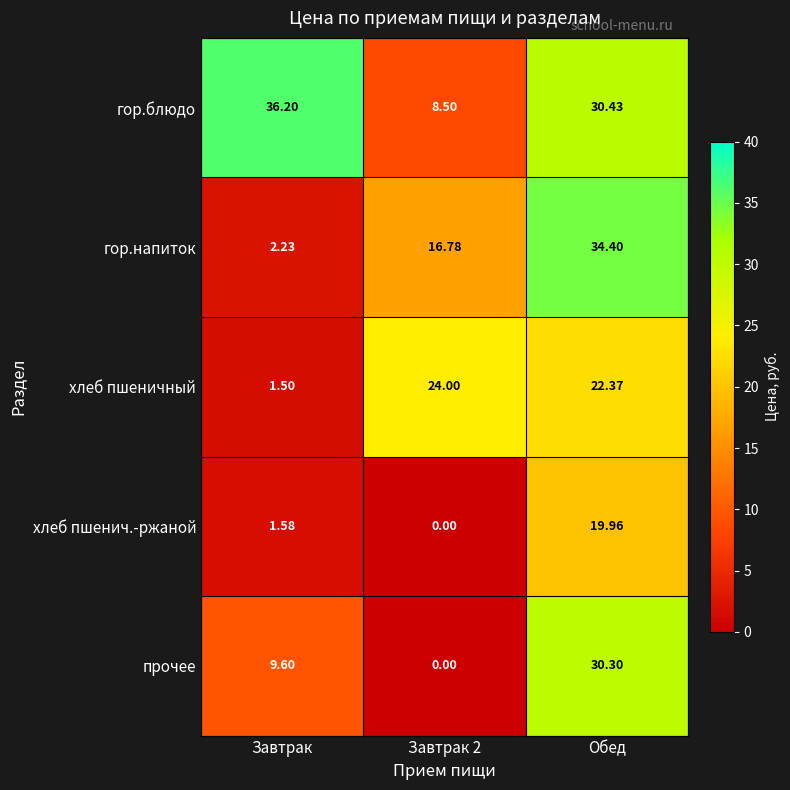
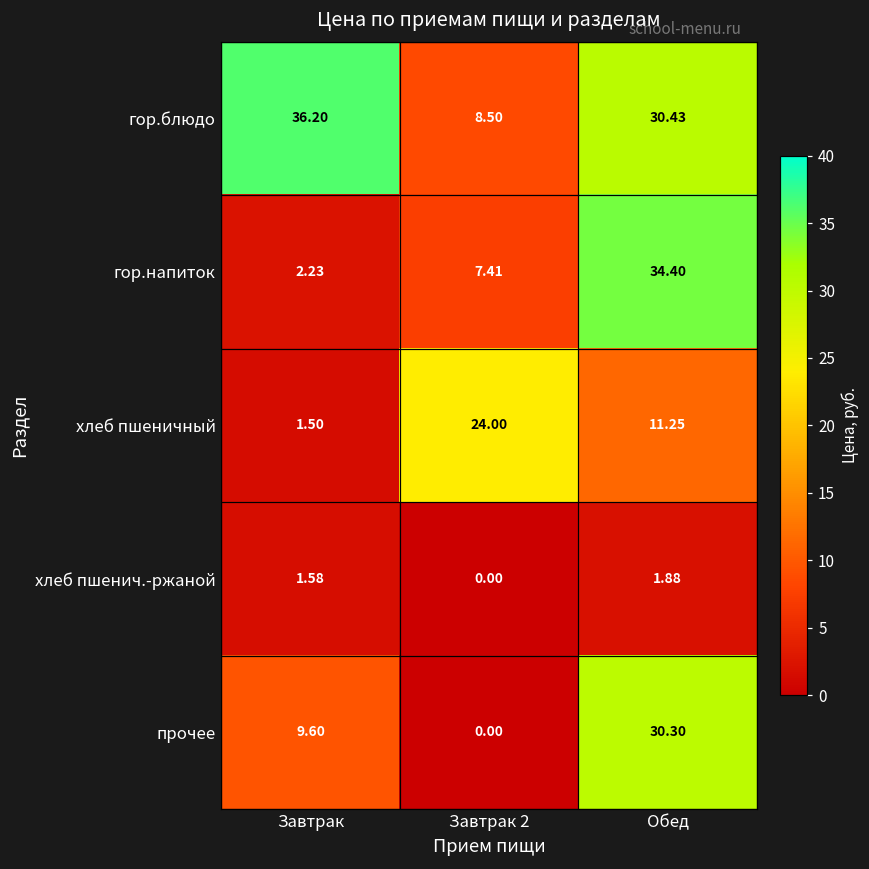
  {
    "гор.блюдо": {
      "Завтрак": 36.20,
      "Завтрак 2": 8.50,
      "Обед": 30.43
    },
    "гор.напиток": {
      "Завтрак": 2.23,
-     "Завтрак 2": 16.78,
+     "Завтрак 2": 7.41,
      "Обед": 34.40
    },
    "хлеб пшеничный": {
      "Завтрак": 1.50,
      "Завтрак 2": 24.00,
-     "Обед": 22.37
+     "Обед": 11.25
    },
    "хлеб пшенич.-ржаной": {
      "Завтрак": 1.58,
      "Завтрак 2": 0.00,
-     "Обед": 19.96
+     "Обед": 1.88
    },
    "прочее": {
      "Завтрак": 9.60,
      "Завтрак 2": 0.00,
      "Обед": 30.30
    }
  }
